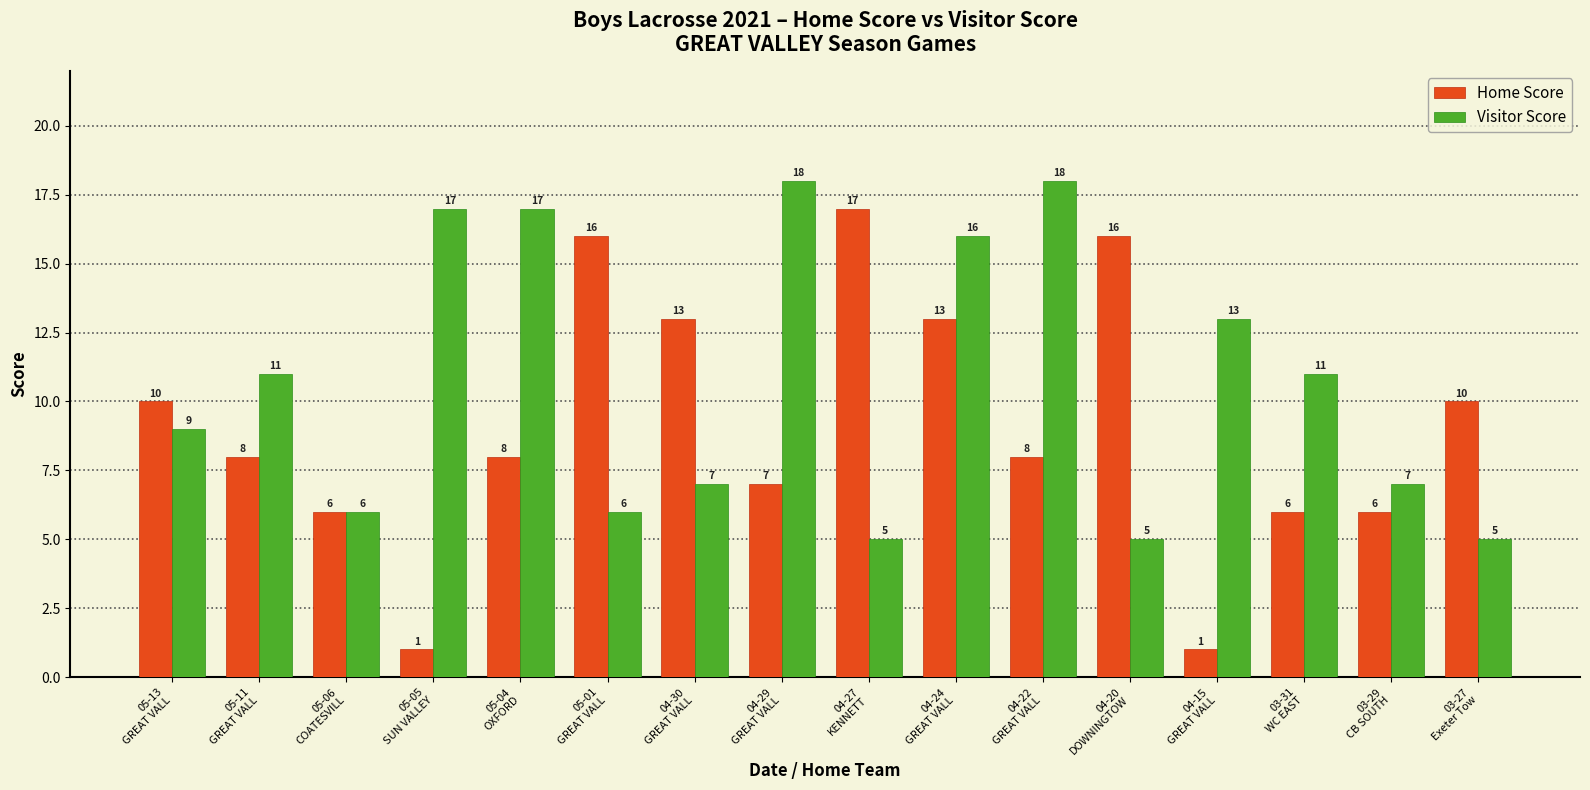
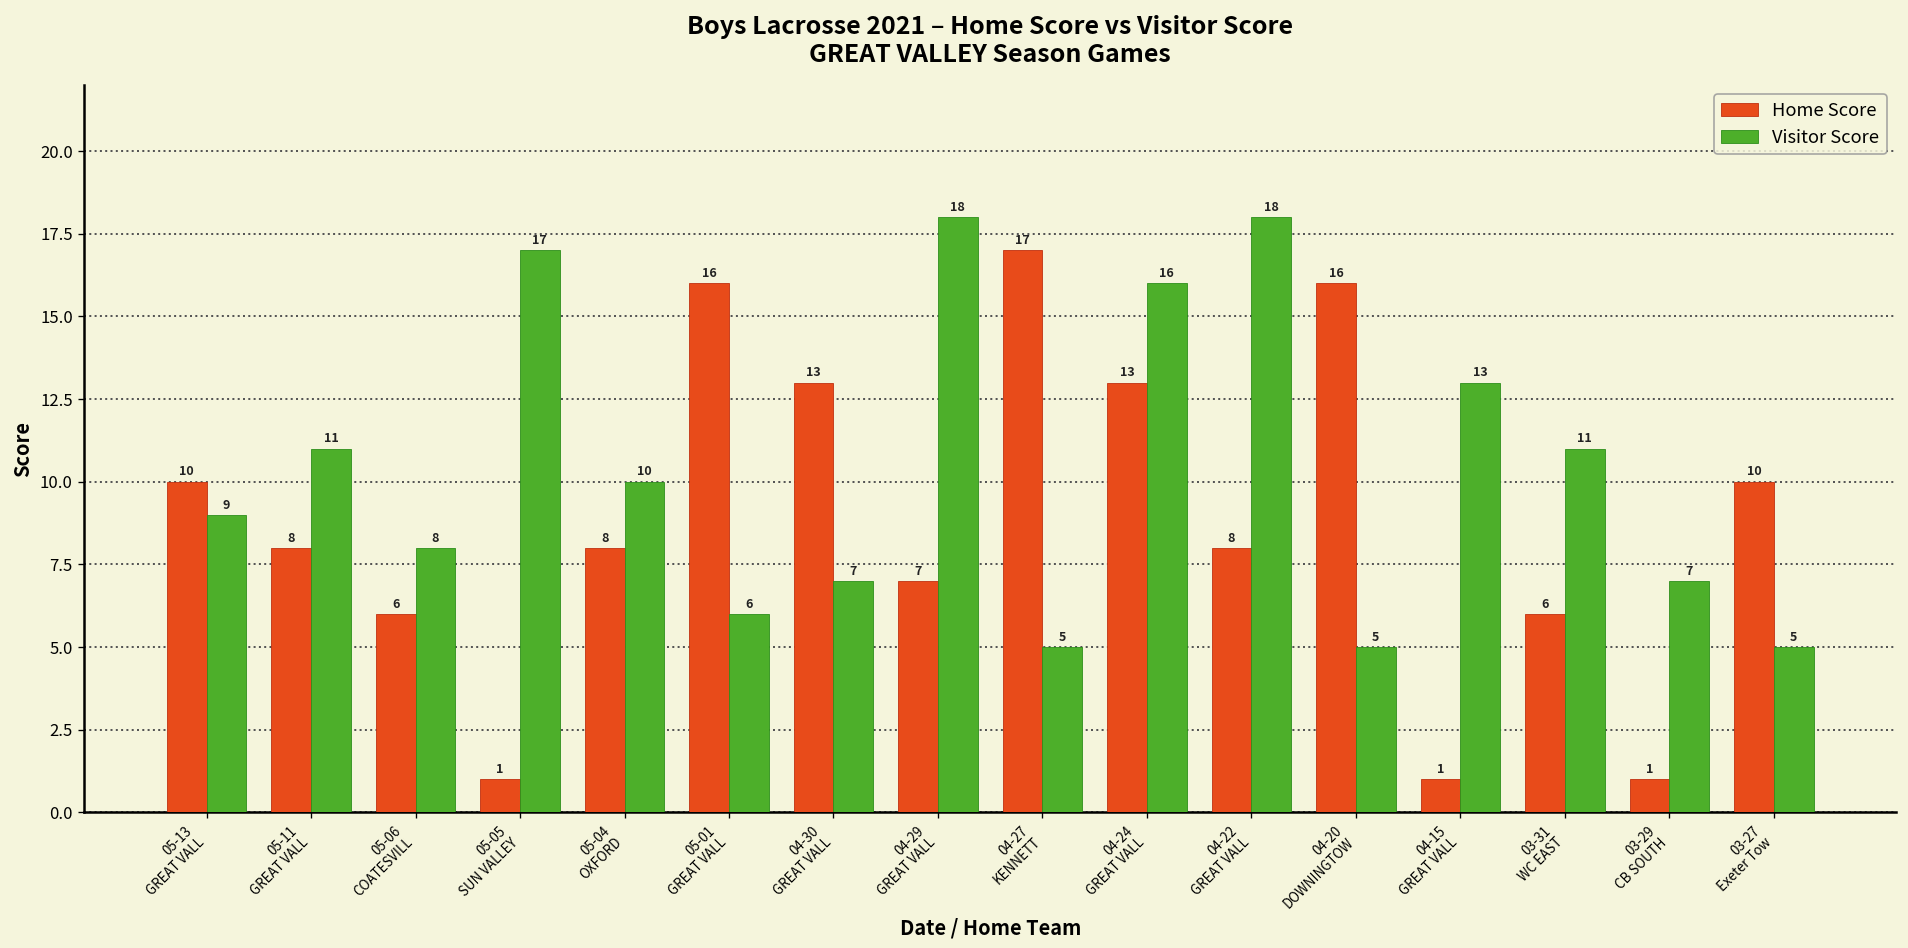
  {
    "Home Score": {
      "05-13 GREAT VALL": 10,
      "05-11 GREAT VALL": 8,
      "05-06 COATESVILL": 6,
      "05-05 SUN VALLEY": 1,
      "05-04 OXFORD": 8,
      "05-01 GREAT VALL": 16,
      "04-30 GREAT VALL": 13,
      "04-29 GREAT VALL": 7,
      "04-27 KENNETT": 17,
      "04-24 GREAT VALL": 13,
      "04-22 GREAT VALL": 8,
      "04-20 DOWNINGTOW": 16,
      "04-15 GREAT VALL": 1,
      "03-31 WC EAST": 6,
-     "03-29 CB SOUTH": 6,
+     "03-29 CB SOUTH": 1,
      "03-27 Exeter Tow": 10
    },
    "Visitor Score": {
      "05-13 GREAT VALL": 9,
      "05-11 GREAT VALL": 11,
-     "05-06 COATESVILL": 6,
+     "05-06 COATESVILL": 8,
      "05-05 SUN VALLEY": 17,
-     "05-04 OXFORD": 17,
+     "05-04 OXFORD": 10,
      "05-01 GREAT VALL": 6,
      "04-30 GREAT VALL": 7,
      "04-29 GREAT VALL": 18,
      "04-27 KENNETT": 5,
      "04-24 GREAT VALL": 16,
      "04-22 GREAT VALL": 18,
      "04-20 DOWNINGTOW": 5,
      "04-15 GREAT VALL": 13,
      "03-31 WC EAST": 11,
      "03-29 CB SOUTH": 7,
      "03-27 Exeter Tow": 5
    }
  }
